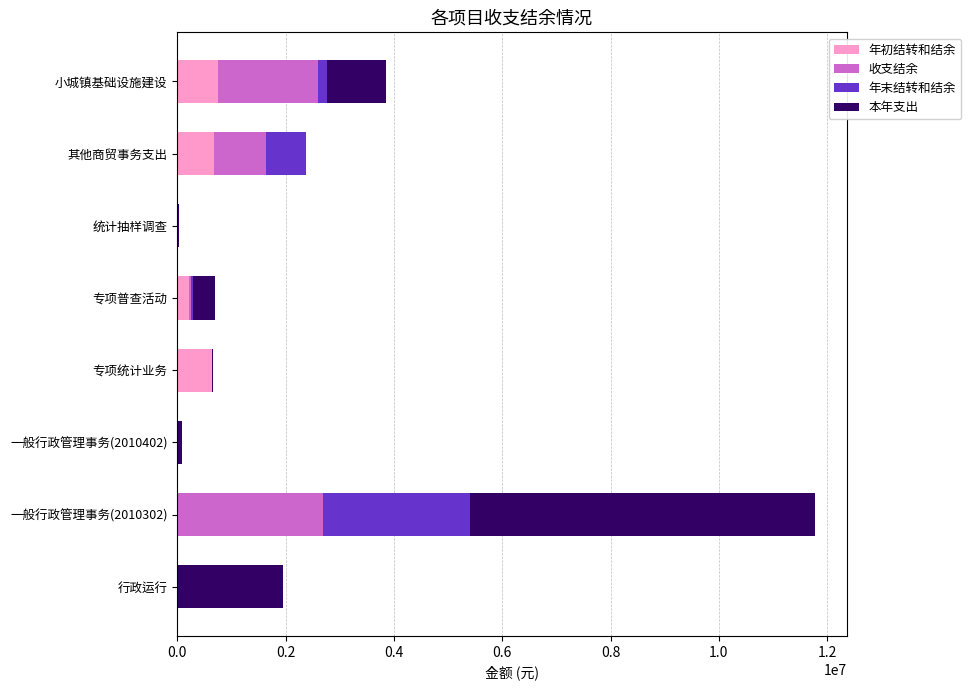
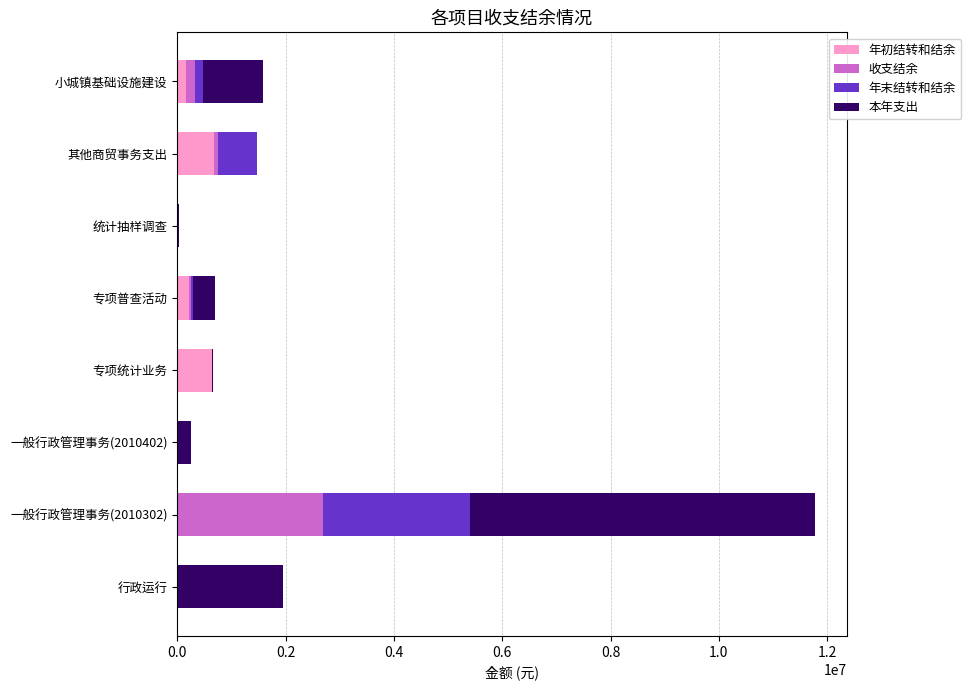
  {
    "年初结转和结余": {
-     "小城镇基础设施建设": 700000,
+     "小城镇基础设施建设": 200000,
      "其他商贸事务支出": 700000,
      "专项普查活动": 200000,
      "专项统计业务": 600000,
      "一般行政管理事务(2010402)": 0,
      "一般行政管理事务(2010302)": 0,
      "行政运行": 0
    },
    "收支结余": {
-     "小城镇基础设施建设": 1900000,
-     "其他商贸事务支出": 1000000,
+     "小城镇基础设施建设": 200000,
+     "其他商贸事务支出": 100000,
      "专项统计业务": 0,
      "一般行政管理事务(2010402)": 0,
      "一般行政管理事务(2010302)": 2700000,
      "行政运行": 0
    },
    "年末结转和结余": {
      "小城镇基础设施建设": 200000,
      "其他商贸事务支出": 700000,
      "专项统计业务": 0,
      "一般行政管理事务(2010402)": 0,
      "一般行政管理事务(2010302)": 2700000,
      "行政运行": 0
    },
    "本年支出": {
      "小城镇基础设施建设": 1100000,
      "专项普查活动": 400000,
-     "一般行政管理事务(2010402)": 100000,
+     "一般行政管理事务(2010402)": 300000,
      "一般行政管理事务(2010302)": 6400000,
      "行政运行": 2000000
    }
  }
